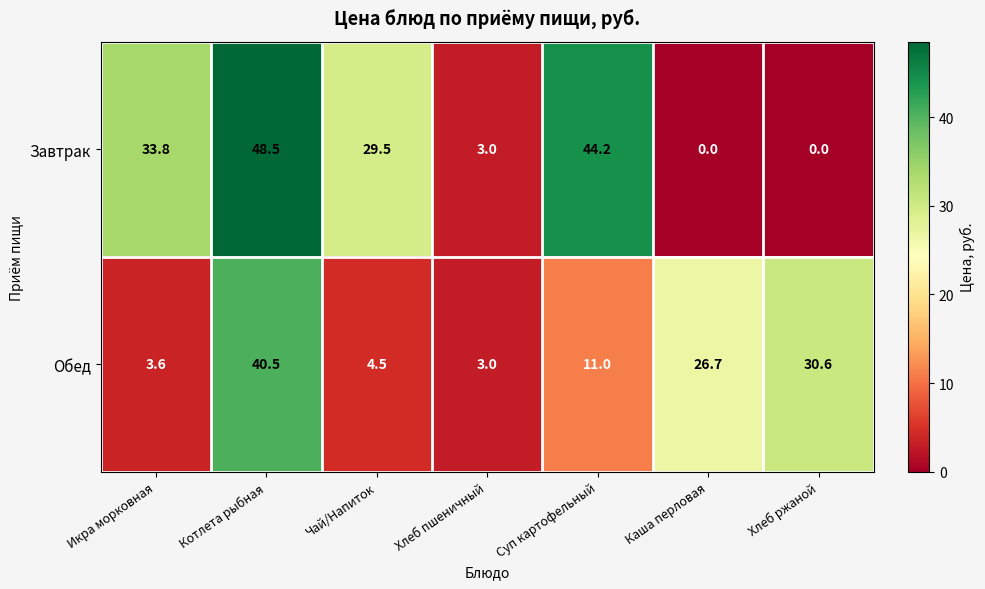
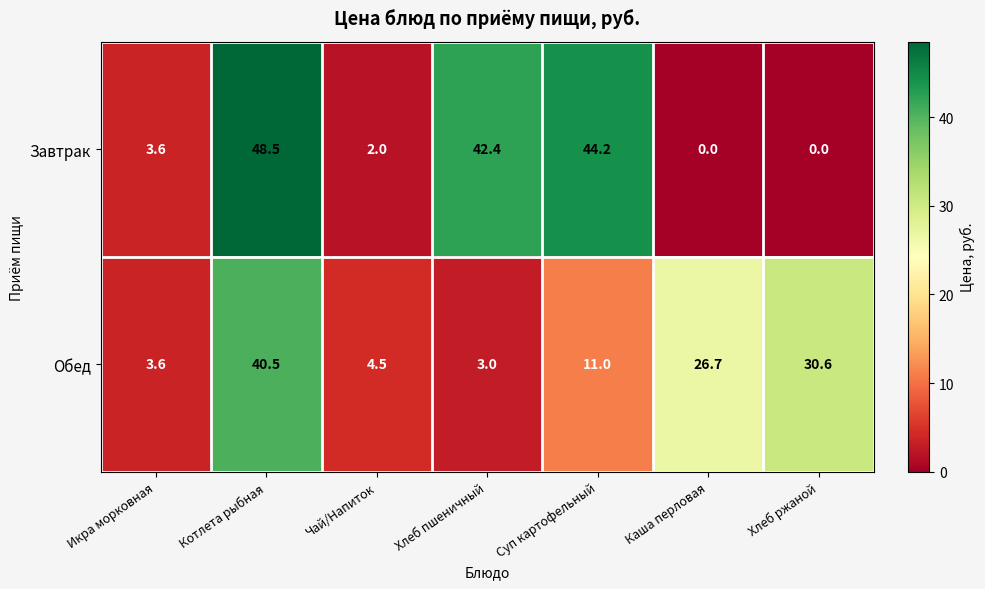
  {
    "Завтрак": {
-     "Икра морковная": 33.8,
+     "Икра морковная": 3.6,
      "Котлета рыбная": 48.5,
-     "Чай/Напиток": 29.5,
-     "Хлеб пшеничный": 3.0,
+     "Чай/Напиток": 2.0,
+     "Хлеб пшеничный": 42.4,
      "Суп картофельный": 44.2,
      "Каша перловая": 0.0,
      "Хлеб ржаной": 0.0
    },
    "Обед": {
      "Икра морковная": 3.6,
      "Котлета рыбная": 40.5,
      "Чай/Напиток": 4.5,
      "Хлеб пшеничный": 3.0,
      "Суп картофельный": 11.0,
      "Каша перловая": 26.7,
      "Хлеб ржаной": 30.6
    }
  }
